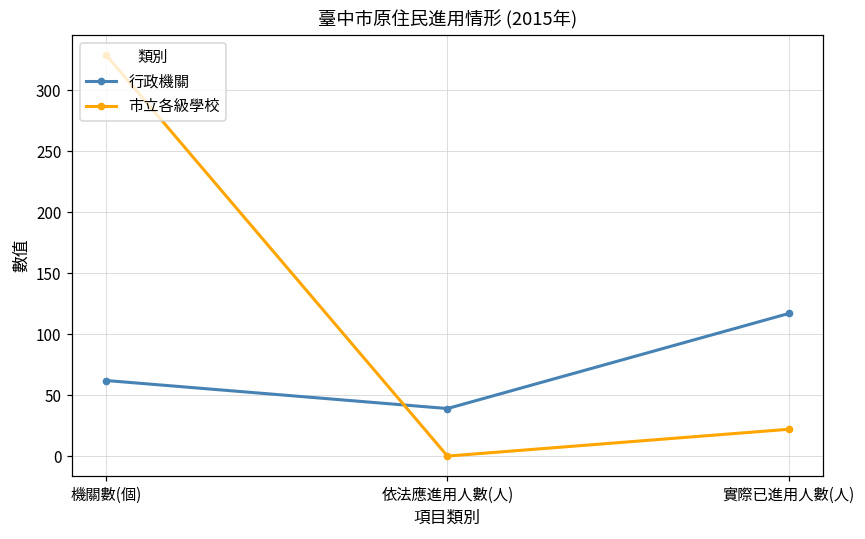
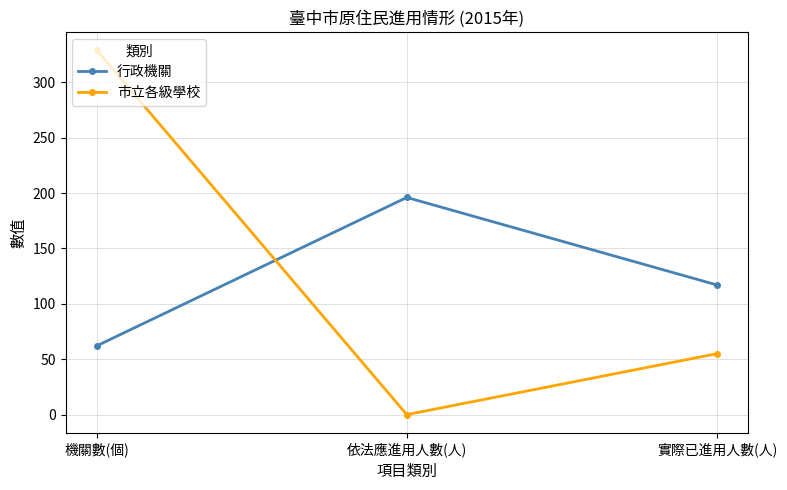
  {
    "行政機關": {
      "機關數(個)": 62,
-     "依法應進用人數(人)": 39,
+     "依法應進用人數(人)": 196,
      "實際已進用人數(人)": 117
    },
    "市立各級學校": {
      "依法應進用人數(人)": 0,
-     "實際已進用人數(人)": 22
+     "實際已進用人數(人)": 55
    }
  }
